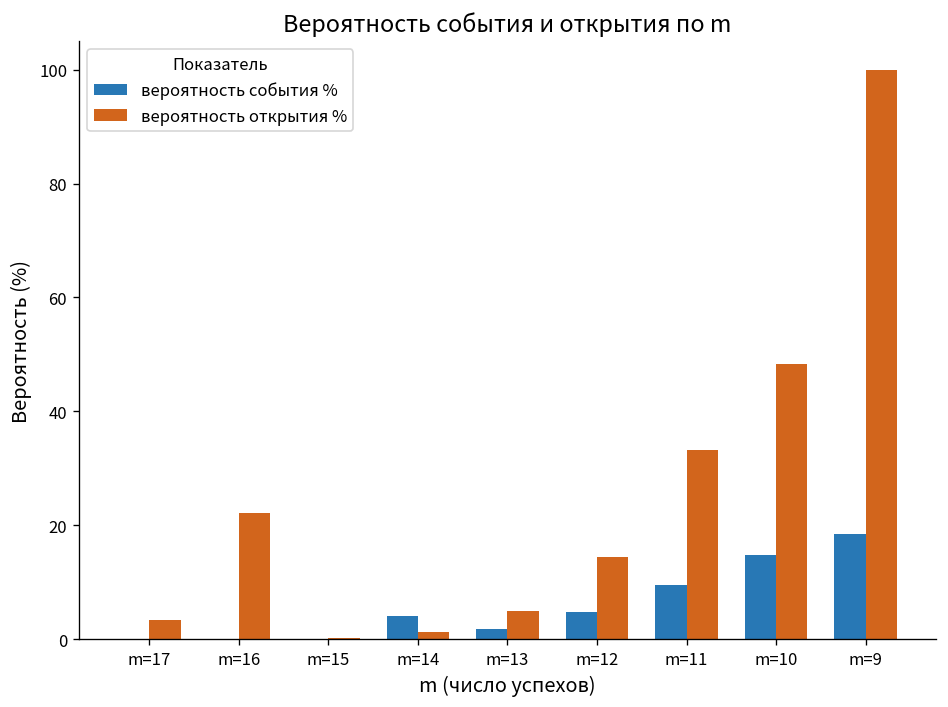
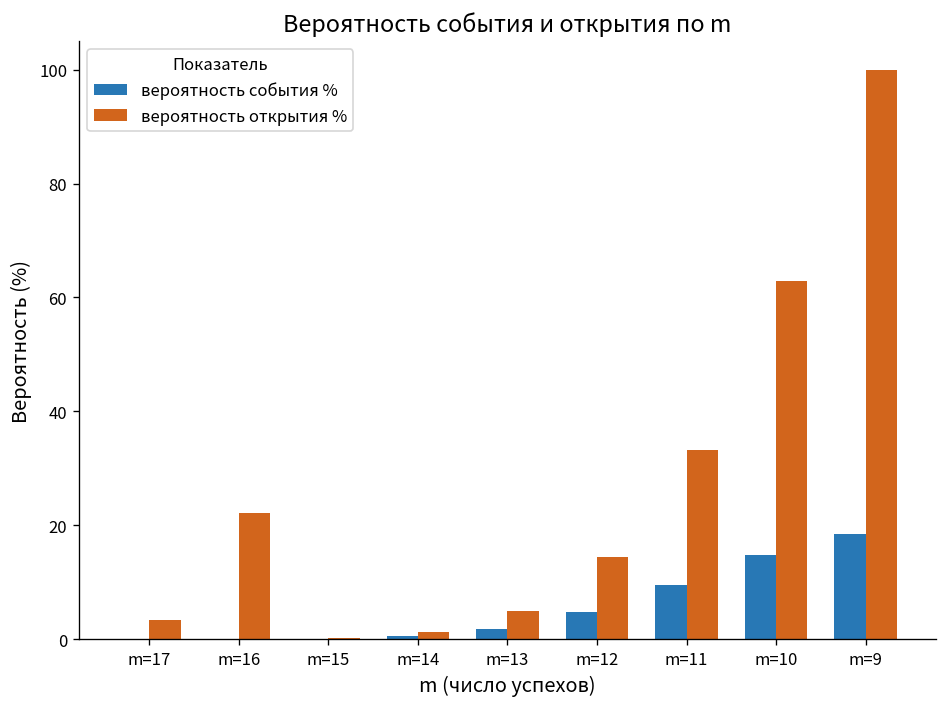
  {
    "вероятность события %": {
-     "m=14": 4,
+     "m=14": 1,
      "m=13": 2,
      "m=12": 5,
      "m=11": 9,
      "m=10": 15,
      "m=9": 19
    },
    "вероятность открытия %": {
      "m=17": 3,
      "m=16": 22,
      "m=14": 1,
      "m=13": 5,
      "m=12": 14,
      "m=11": 33,
-     "m=10": 48,
+     "m=10": 63,
      "m=9": 100
    }
  }
